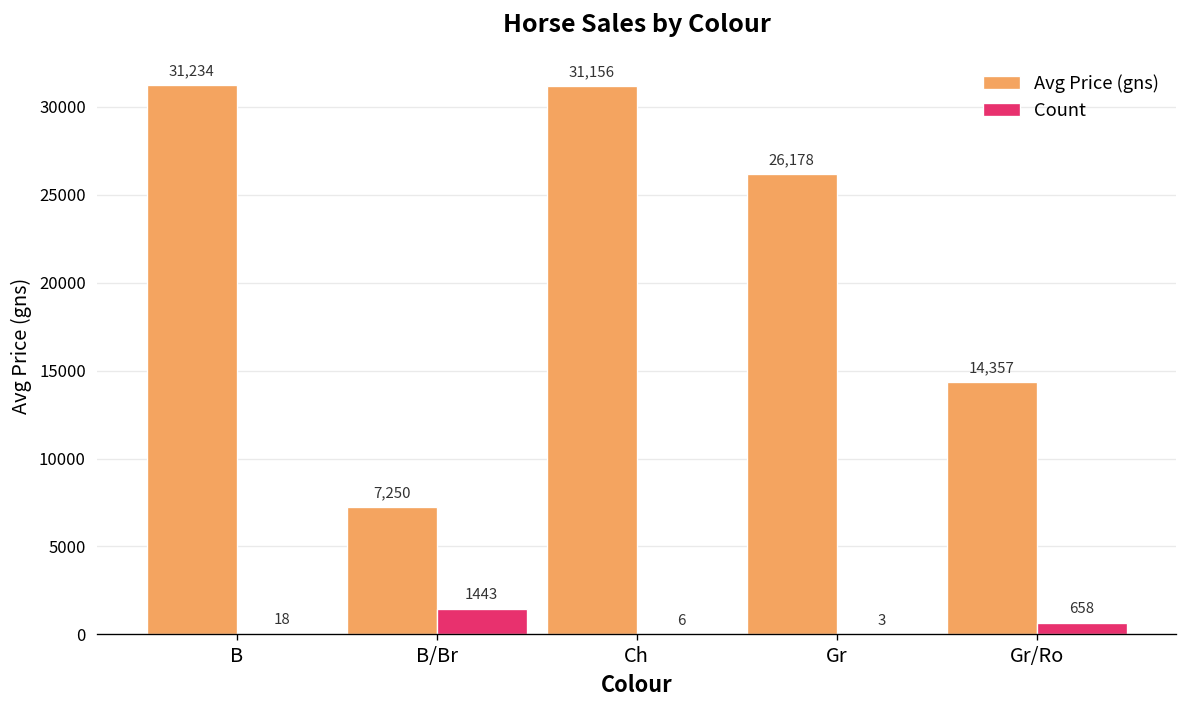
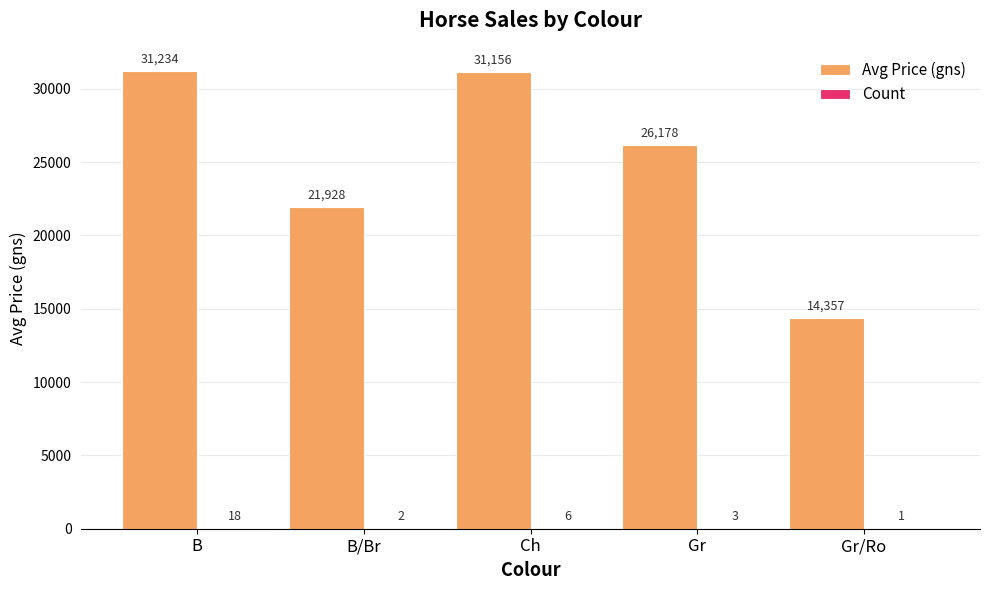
  {
    "Avg Price (gns)": {
      "B": "31,234",
-     "B/Br": "7,250",
+     "B/Br": "21,928",
      "Ch": "31,156",
      "Gr": "26,178",
      "Gr/Ro": "14,357"
    },
    "Count": {
      "B": "18",
-     "B/Br": "1443",
+     "B/Br": "2",
      "Ch": "6",
      "Gr": "3",
-     "Gr/Ro": "658"
+     "Gr/Ro": "1"
    }
  }
